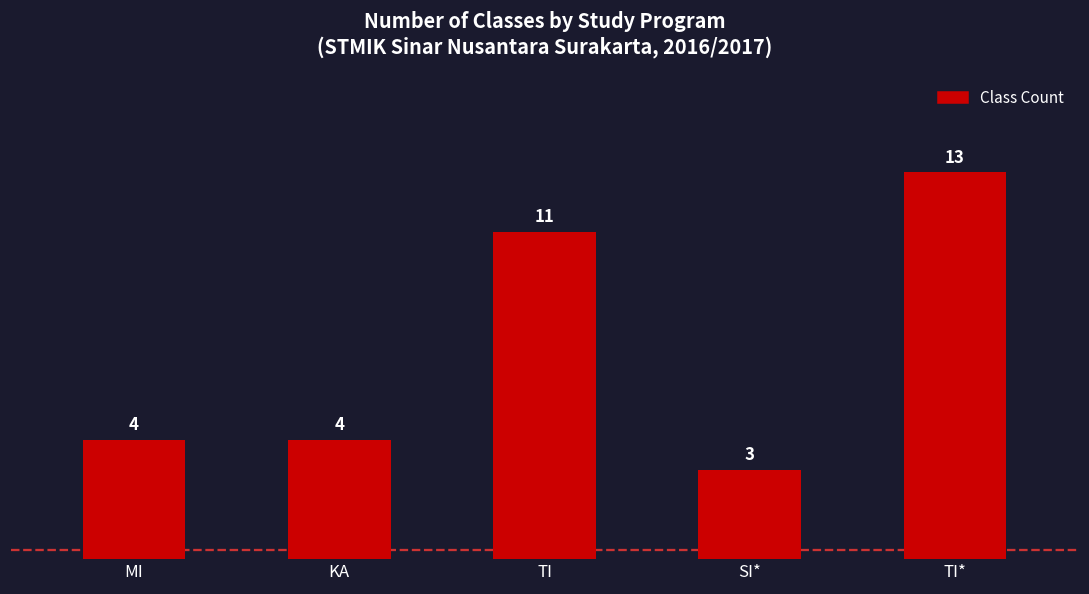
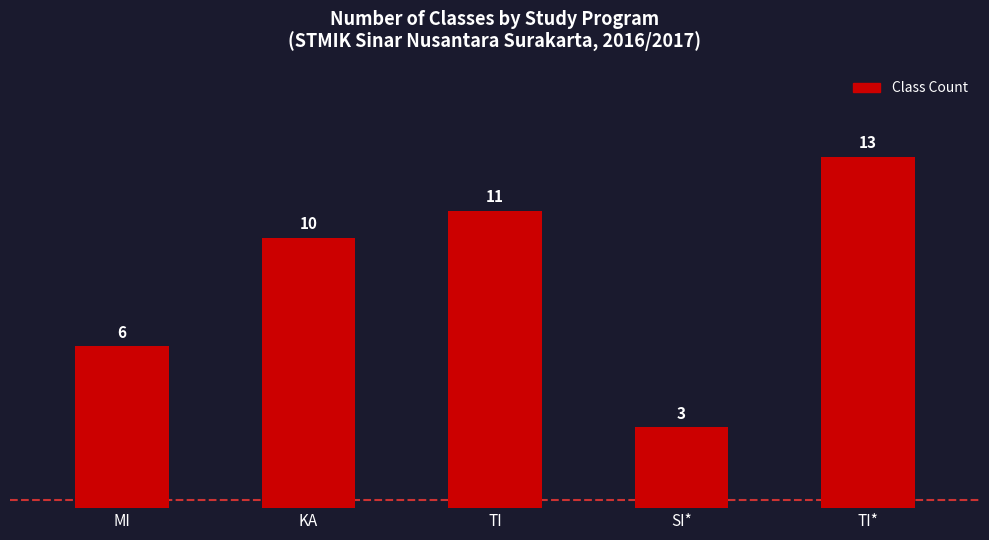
  {
-   "MI": 4,
-   "KA": 4,
+   "MI": 6,
+   "KA": 10,
    "TI": 11,
    "SI*": 3,
    "TI*": 13
  }
